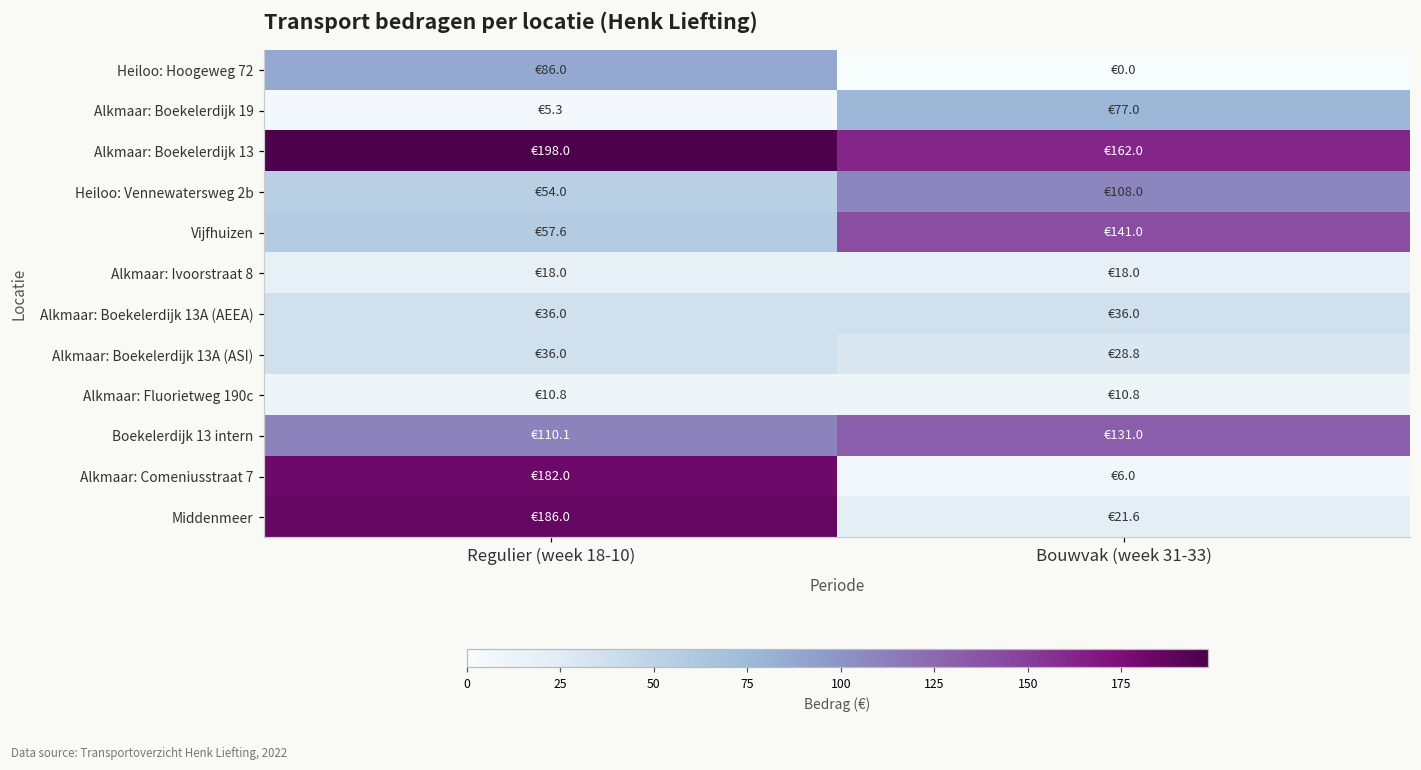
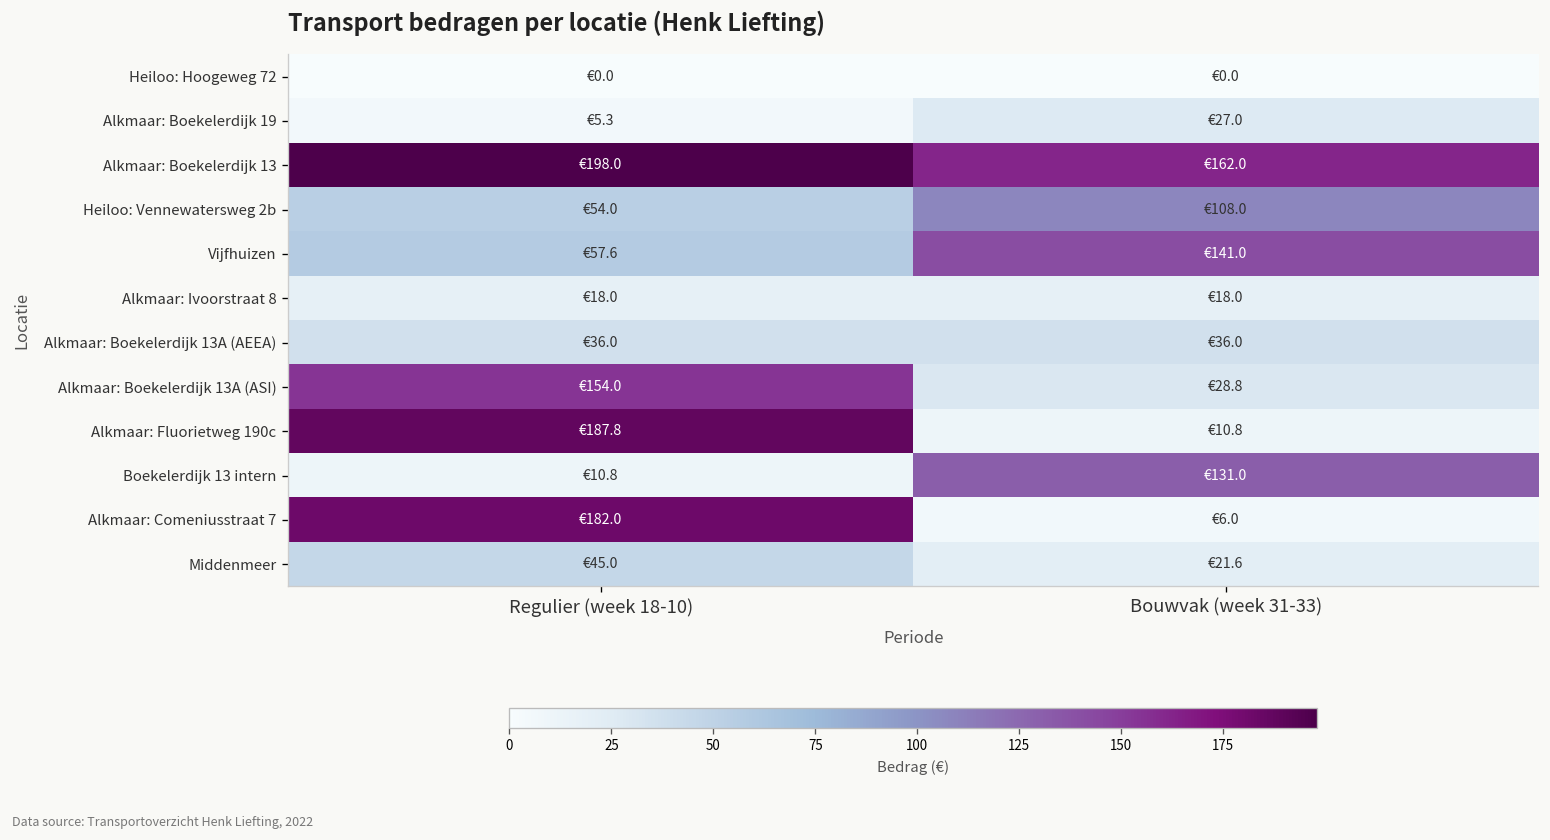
  {
    "Heiloo: Hoogeweg 72": {
-     "Regulier (week 18-10)": "€86.0",
+     "Regulier (week 18-10)": "€0.0",
      "Bouwvak (week 31-33)": "€0.0"
    },
    "Alkmaar: Boekelerdijk 19": {
      "Regulier (week 18-10)": "€5.3",
-     "Bouwvak (week 31-33)": "€77.0"
+     "Bouwvak (week 31-33)": "€27.0"
    },
    "Alkmaar: Boekelerdijk 13": {
      "Regulier (week 18-10)": "€198.0",
      "Bouwvak (week 31-33)": "€162.0"
    },
    "Heiloo: Vennewatersweg 2b": {
      "Regulier (week 18-10)": "€54.0",
      "Bouwvak (week 31-33)": "€108.0"
    },
    "Vijfhuizen": {
      "Regulier (week 18-10)": "€57.6",
      "Bouwvak (week 31-33)": "€141.0"
    },
    "Alkmaar: Ivoorstraat 8": {
      "Regulier (week 18-10)": "€18.0",
      "Bouwvak (week 31-33)": "€18.0"
    },
    "Alkmaar: Boekelerdijk 13A (AEEA)": {
      "Regulier (week 18-10)": "€36.0",
      "Bouwvak (week 31-33)": "€36.0"
    },
    "Alkmaar: Boekelerdijk 13A (ASI)": {
-     "Regulier (week 18-10)": "€36.0",
+     "Regulier (week 18-10)": "€154.0",
      "Bouwvak (week 31-33)": "€28.8"
    },
    "Alkmaar: Fluorietweg 190c": {
-     "Regulier (week 18-10)": "€10.8",
+     "Regulier (week 18-10)": "€187.8",
      "Bouwvak (week 31-33)": "€10.8"
    },
    "Boekelerdijk 13 intern": {
-     "Regulier (week 18-10)": "€110.1",
+     "Regulier (week 18-10)": "€10.8",
      "Bouwvak (week 31-33)": "€131.0"
    },
    "Alkmaar: Comeniusstraat 7": {
      "Regulier (week 18-10)": "€182.0",
      "Bouwvak (week 31-33)": "€6.0"
    },
    "Middenmeer": {
-     "Regulier (week 18-10)": "€186.0",
+     "Regulier (week 18-10)": "€45.0",
      "Bouwvak (week 31-33)": "€21.6"
    }
  }
